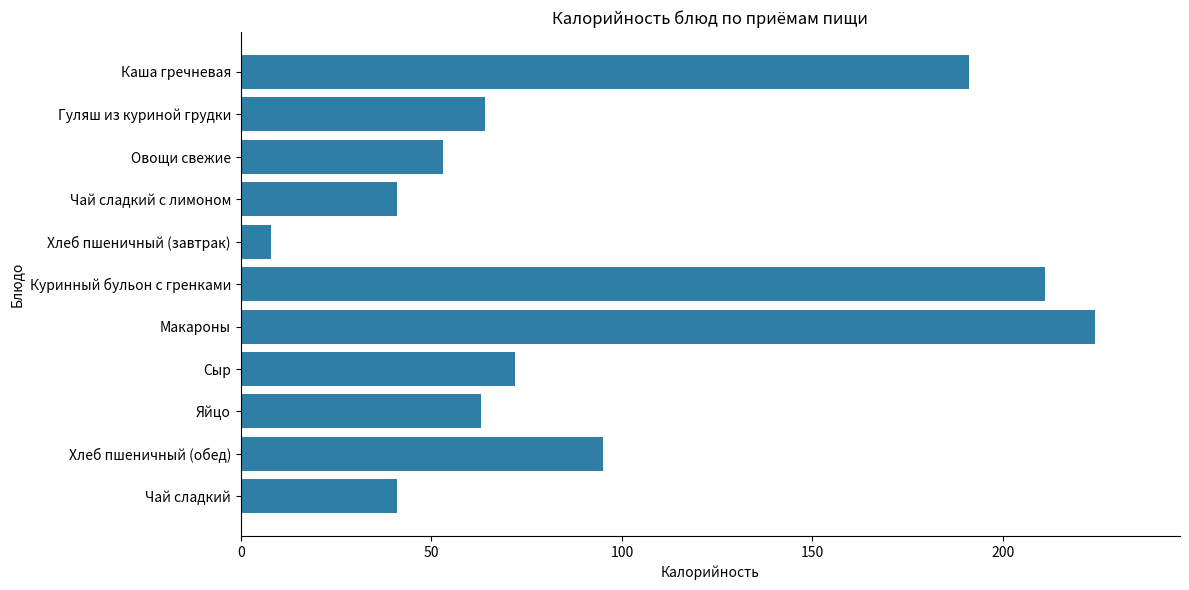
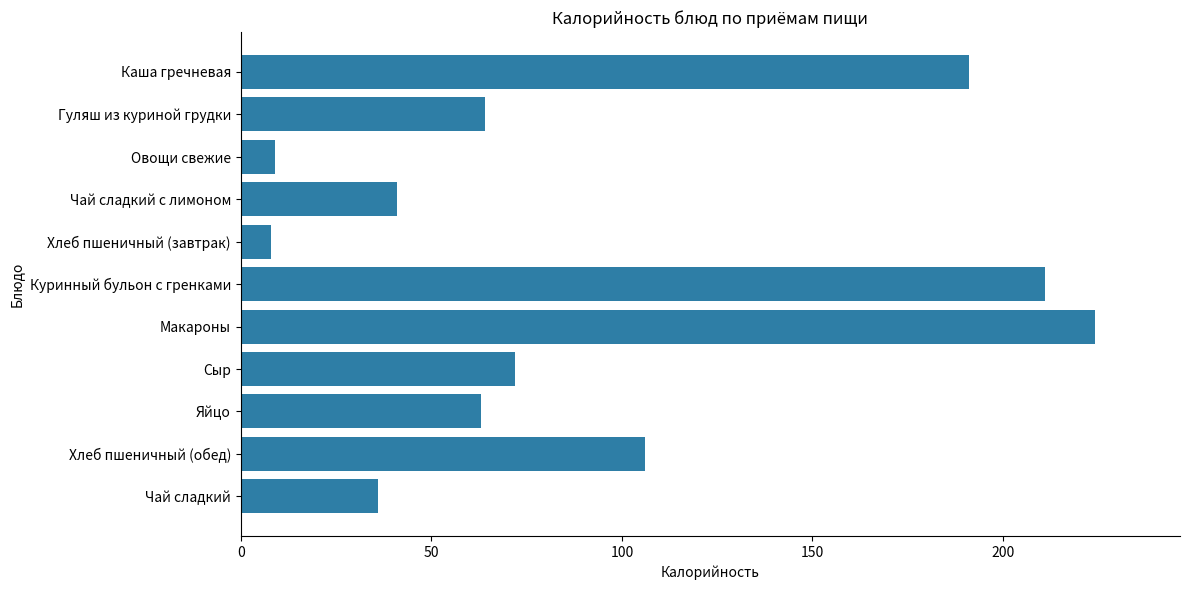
  {
    "Каша гречневая": 191,
    "Гуляш из куриной грудки": 64,
-   "Овощи свежие": 53,
+   "Овощи свежие": 9,
    "Чай сладкий с лимоном": 41,
    "Хлеб пшеничный (завтрак)": 8,
    "Куринный бульон с гренками": 211,
    "Макароны": 224,
    "Сыр": 72,
    "Яйцо": 63,
-   "Хлеб пшеничный (обед)": 95,
-   "Чай сладкий": 41
+   "Хлеб пшеничный (обед)": 106,
+   "Чай сладкий": 36
  }
